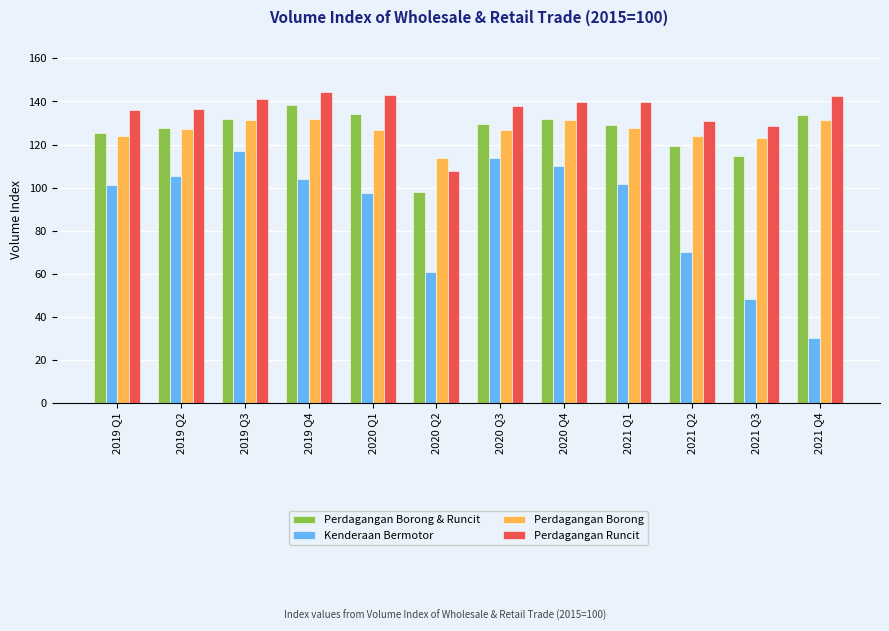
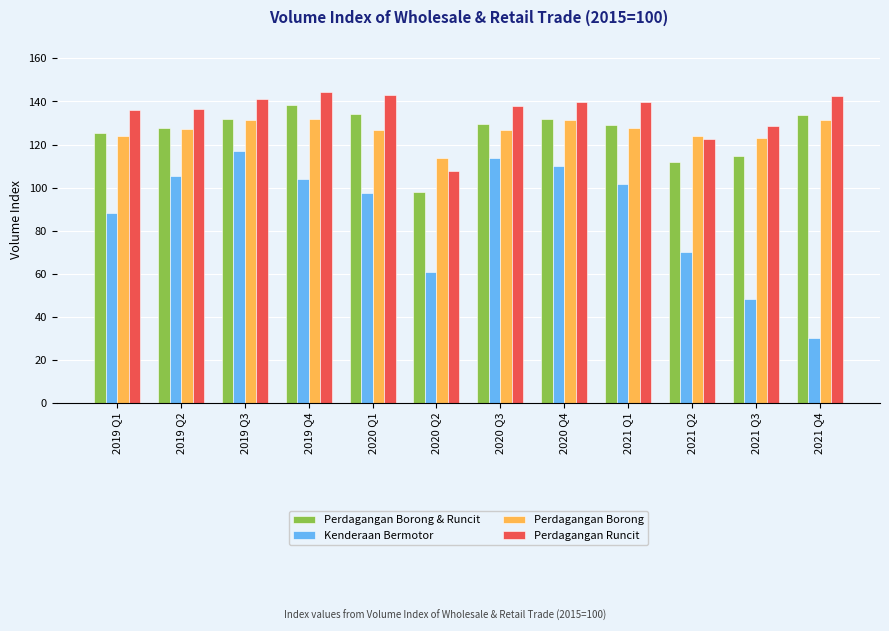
  {
    "Perdagangan Borong & Runcit": {
      "2019 Q1": 126,
      "2019 Q2": 128,
      "2019 Q3": 132,
      "2019 Q4": 139,
      "2020 Q1": 134,
      "2020 Q2": 98,
      "2020 Q3": 129,
      "2020 Q4": 132,
      "2021 Q1": 129,
-     "2021 Q2": 119,
+     "2021 Q2": 112,
      "2021 Q3": 115,
      "2021 Q4": 134
    },
    "Kenderaan Bermotor": {
-     "2019 Q1": 101,
+     "2019 Q1": 88,
      "2019 Q2": 106,
      "2019 Q3": 117,
      "2019 Q4": 104,
      "2020 Q1": 98,
      "2020 Q2": 61,
      "2020 Q3": 114,
      "2020 Q4": 110,
      "2021 Q1": 102,
      "2021 Q2": 70,
      "2021 Q3": 48,
      "2021 Q4": 30
    },
    "Perdagangan Borong": {
      "2019 Q1": 124,
      "2019 Q2": 127,
      "2019 Q3": 132,
      "2019 Q4": 132,
      "2020 Q1": 127,
      "2020 Q2": 114,
      "2020 Q3": 127,
      "2020 Q4": 131,
      "2021 Q1": 128,
      "2021 Q2": 124,
      "2021 Q3": 123,
      "2021 Q4": 131
    },
    "Perdagangan Runcit": {
      "2019 Q1": 136,
      "2019 Q2": 137,
      "2019 Q3": 141,
      "2019 Q4": 144,
      "2020 Q1": 143,
      "2020 Q2": 108,
      "2020 Q3": 138,
      "2020 Q4": 140,
      "2021 Q1": 140,
-     "2021 Q2": 131,
+     "2021 Q2": 122,
      "2021 Q3": 129,
      "2021 Q4": 143
    }
  }
